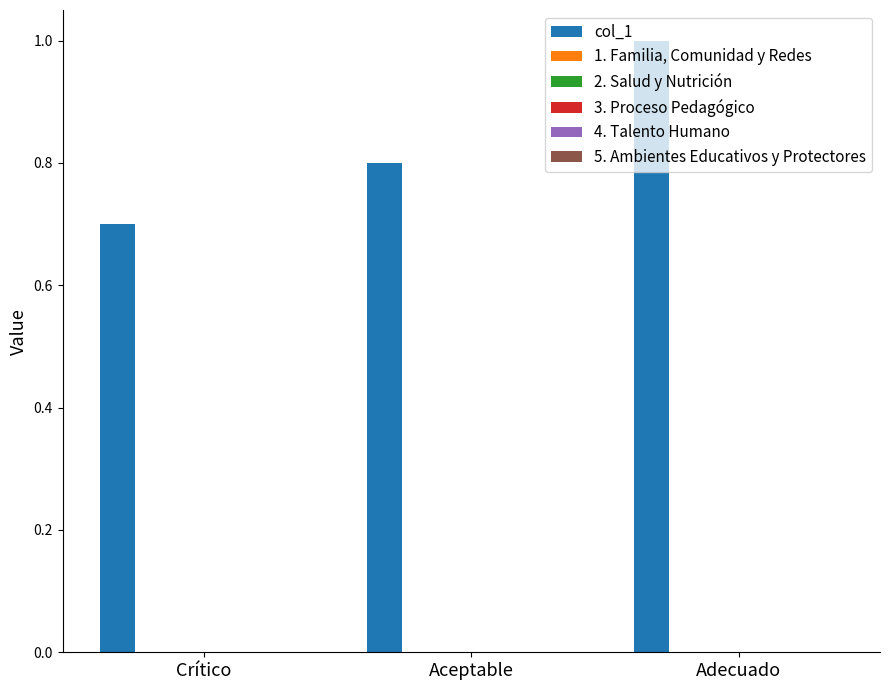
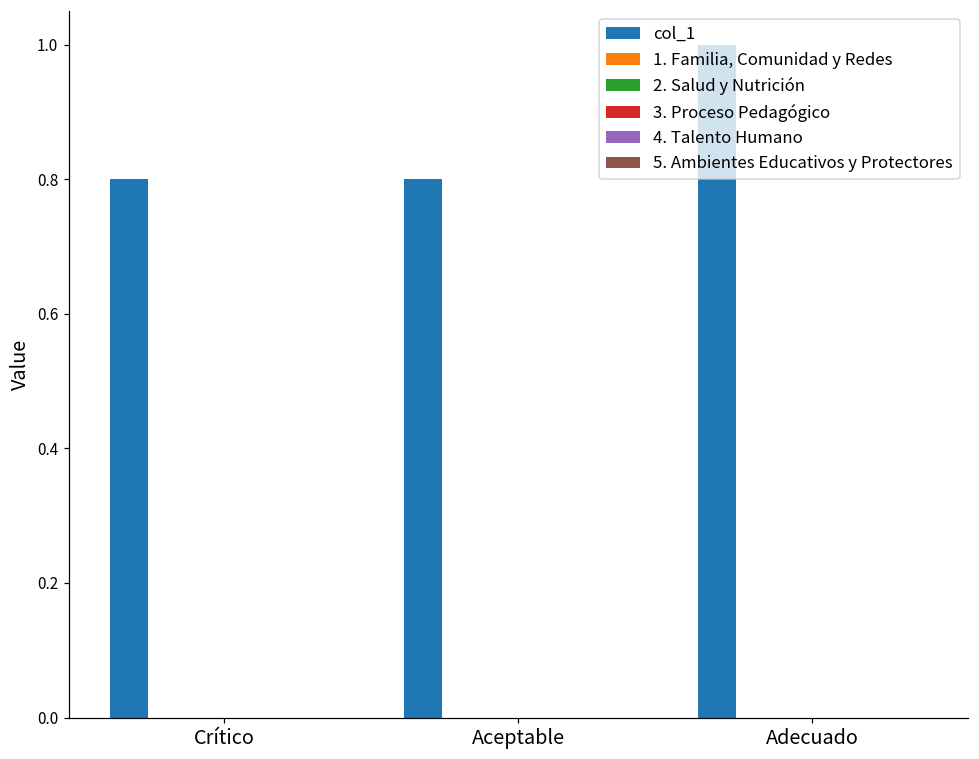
  {
    "col_1": {
-     "Crítico": 0.7,
+     "Crítico": 0.8,
      "Aceptable": 0.8
    },
    "1. Familia, Comunidad y Redes": {
      "Crítico": 0.0,
      "Aceptable": 0.0,
      "Adecuado": 0.0
    },
    "2. Salud y Nutrición": {
      "Crítico": 0.0,
      "Aceptable": 0.0,
      "Adecuado": 0.0
    },
    "3. Proceso Pedagógico": {
      "Crítico": 0.0,
      "Aceptable": 0.0,
      "Adecuado": 0.0
    },
    "4. Talento Humano": {
      "Crítico": 0.0,
      "Aceptable": 0.0,
      "Adecuado": 0.0
    },
    "5. Ambientes Educativos y Protectores": {
      "Crítico": 0.0,
      "Aceptable": 0.0,
      "Adecuado": 0.0
    }
  }
